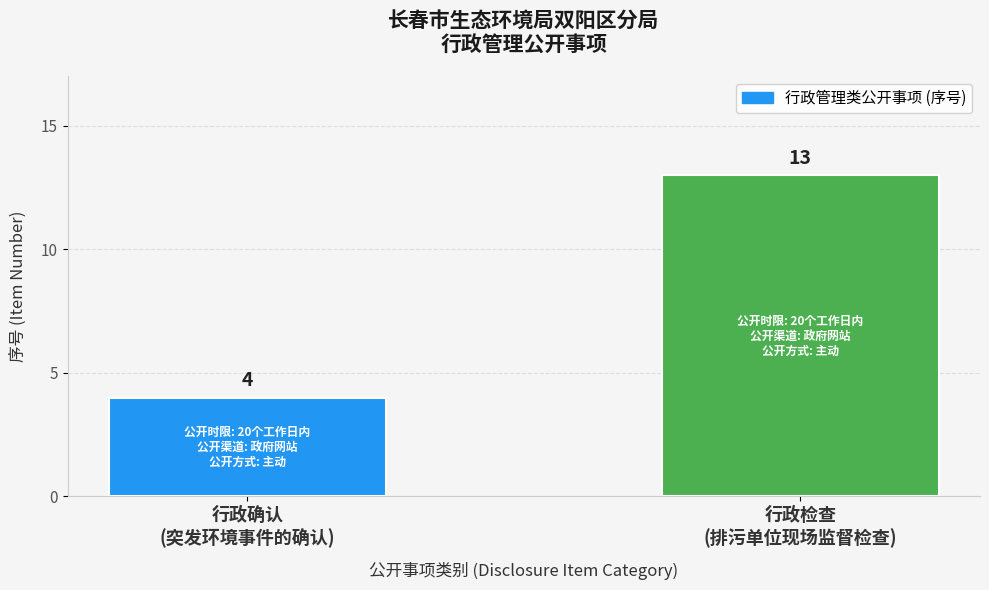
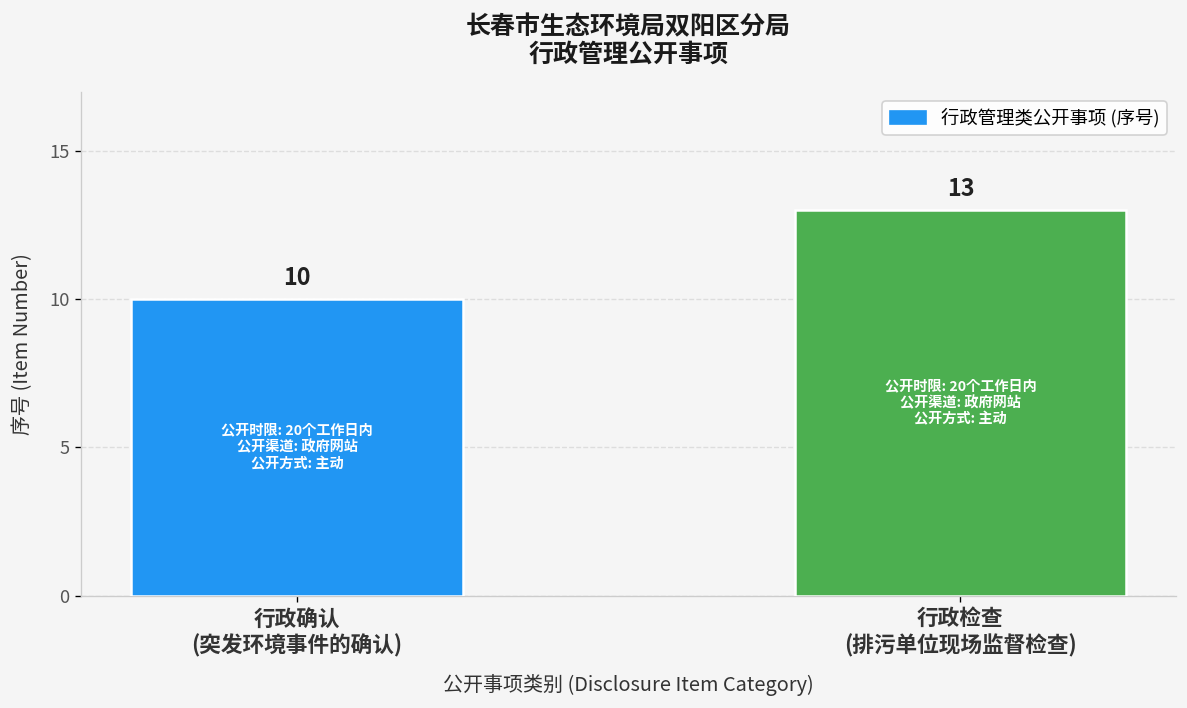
  {
-   "行政确认 (突发环境事件的确认)": 4,
+   "行政确认 (突发环境事件的确认)": 10,
    "行政检查 (排污单位现场监督检查)": 13
  }
